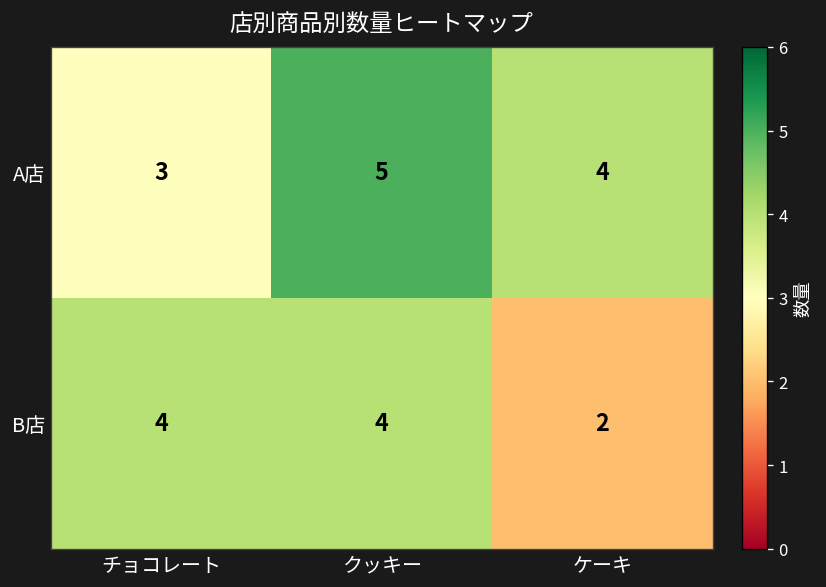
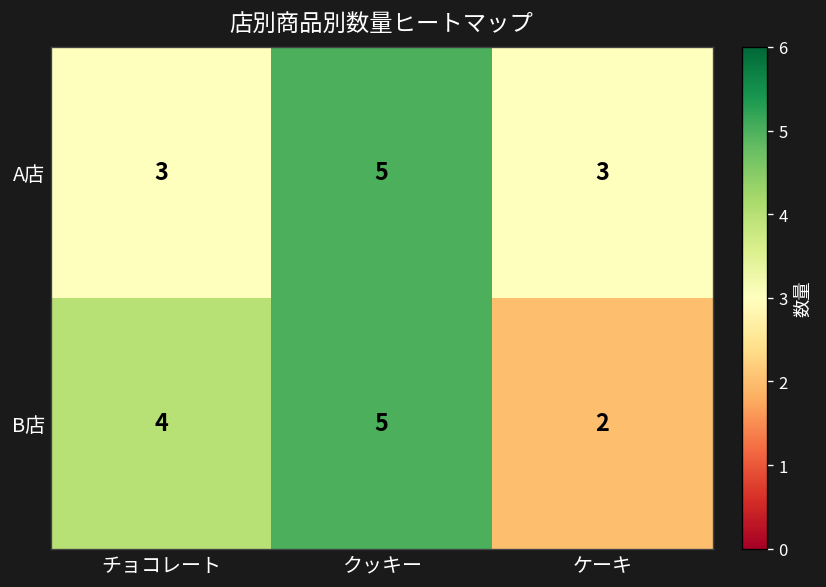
  {
    "A店": {
      "チョコレート": 3,
      "クッキー": 5,
-     "ケーキ": 4
+     "ケーキ": 3
    },
    "B店": {
      "チョコレート": 4,
-     "クッキー": 4,
+     "クッキー": 5,
      "ケーキ": 2
    }
  }
